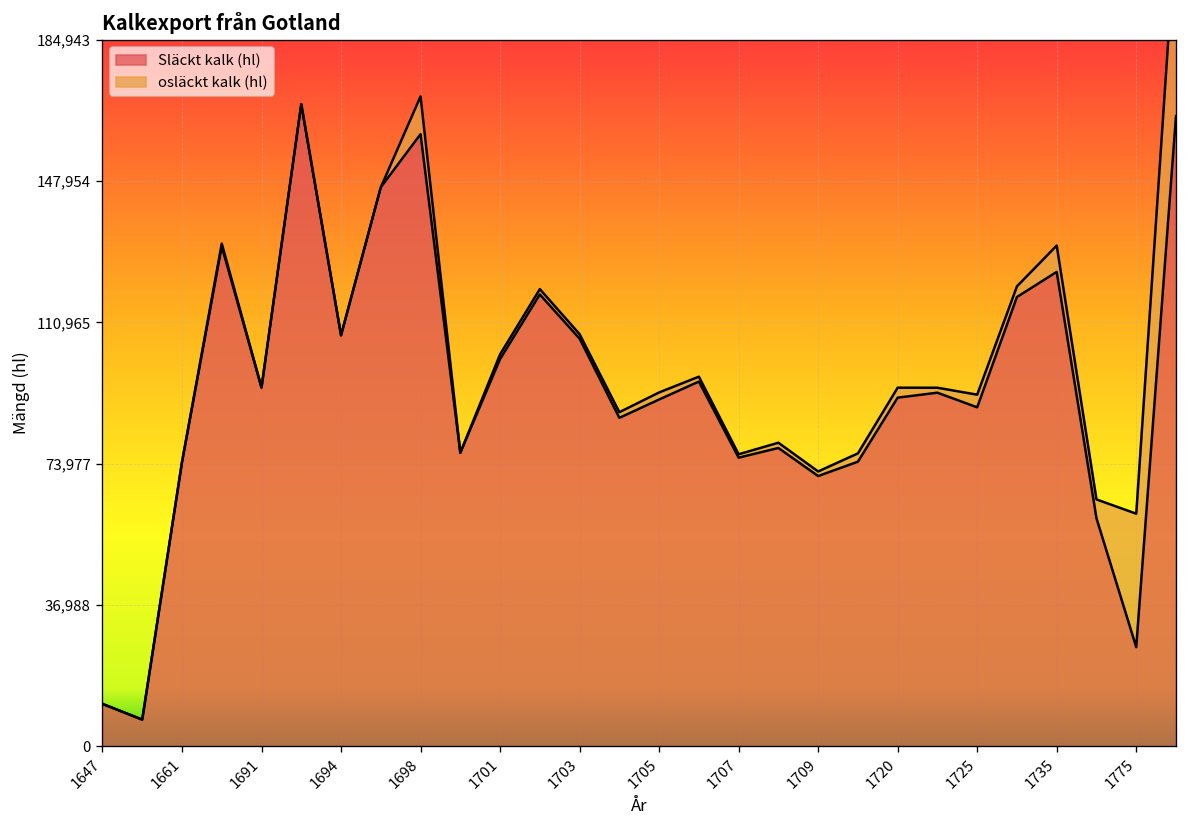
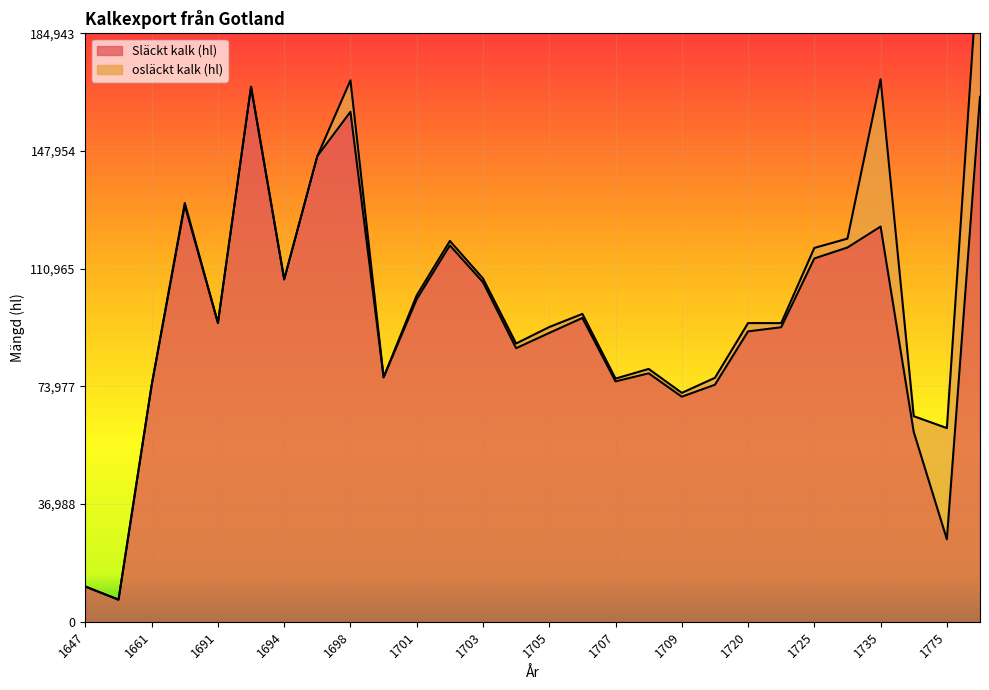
  {
    "Släckt kalk (hl)": {
      "1698": "160,000",
      "1701": "101,000",
      "1703": "107,000",
      "1705": "91,000",
      "1707": "76,000",
      "1709": "71,000",
      "1720": "91,000",
-     "1725": "89,000",
+     "1725": "114,000",
      "1735": "124,000",
      "1775": "26,000"
    },
    "osläckt kalk (hl)": {
      "1698": "10,000",
      "1701": "1,000",
      "1703": "1,000",
      "1705": "2,000",
      "1707": "1,000",
      "1709": "1,000",
      "1720": "3,000",
      "1725": "3,000",
-     "1735": "7,000",
+     "1735": "46,000",
      "1775": "35,000"
    }
  }
